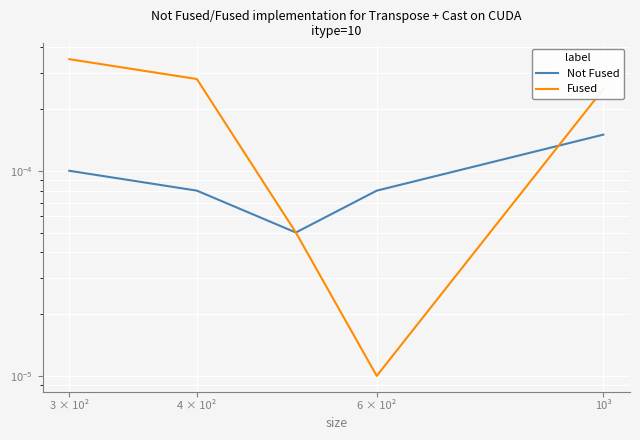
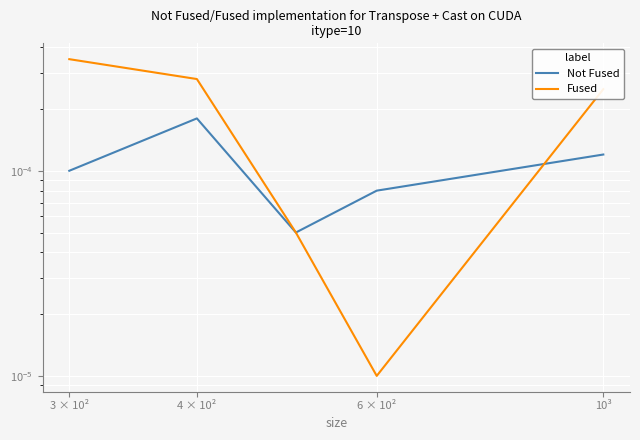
  {
    "Not Fused": {
      "3 × 10²": 0.00010,
-     "4 × 10²": 0.00008,
+     "4 × 10²": 0.00018,
      "6 × 10²": 0.00008,
-     "10³": 0.00015
+     "10³": 0.00012
    },
    "Fused": {
      "3 × 10²": 0.00035,
      "4 × 10²": 0.00028,
      "6 × 10²": 0.00001
    }
  }
